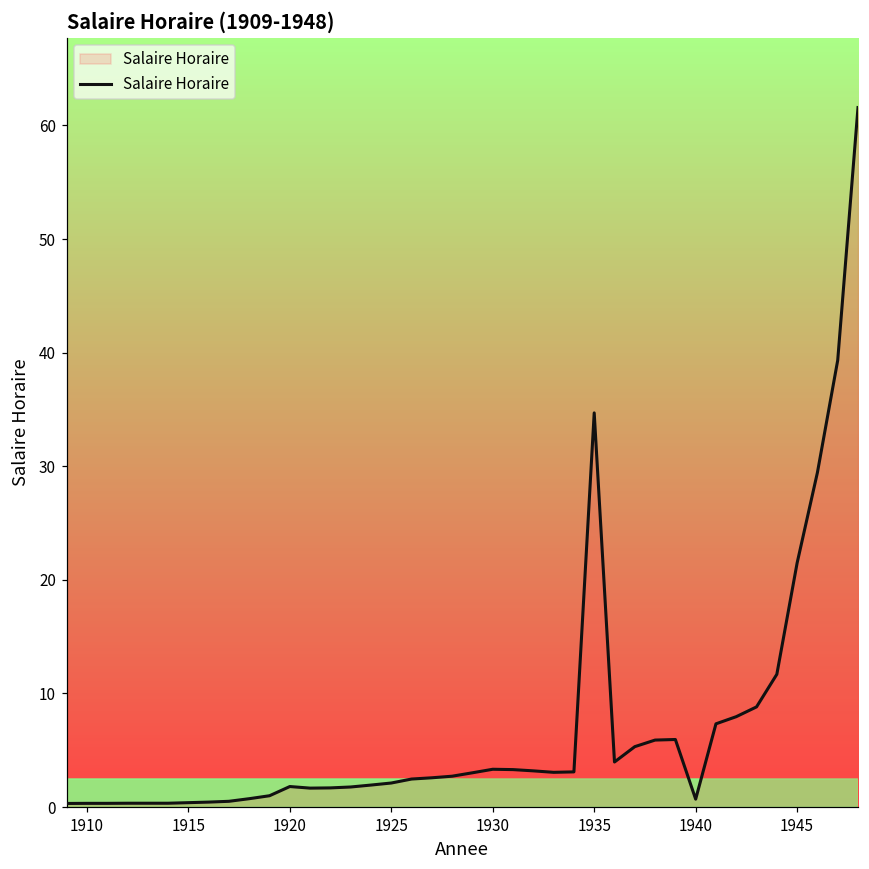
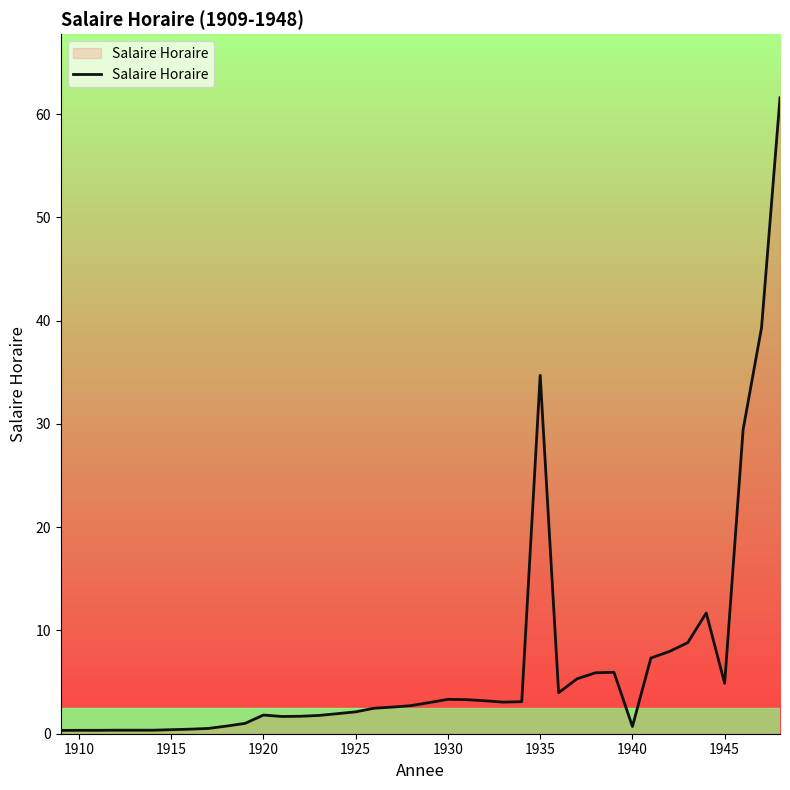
  {
    "1930": 3.3,
    "1935": 34.7,
-   "1945": 21.5
+   "1945": 4.9
  }
